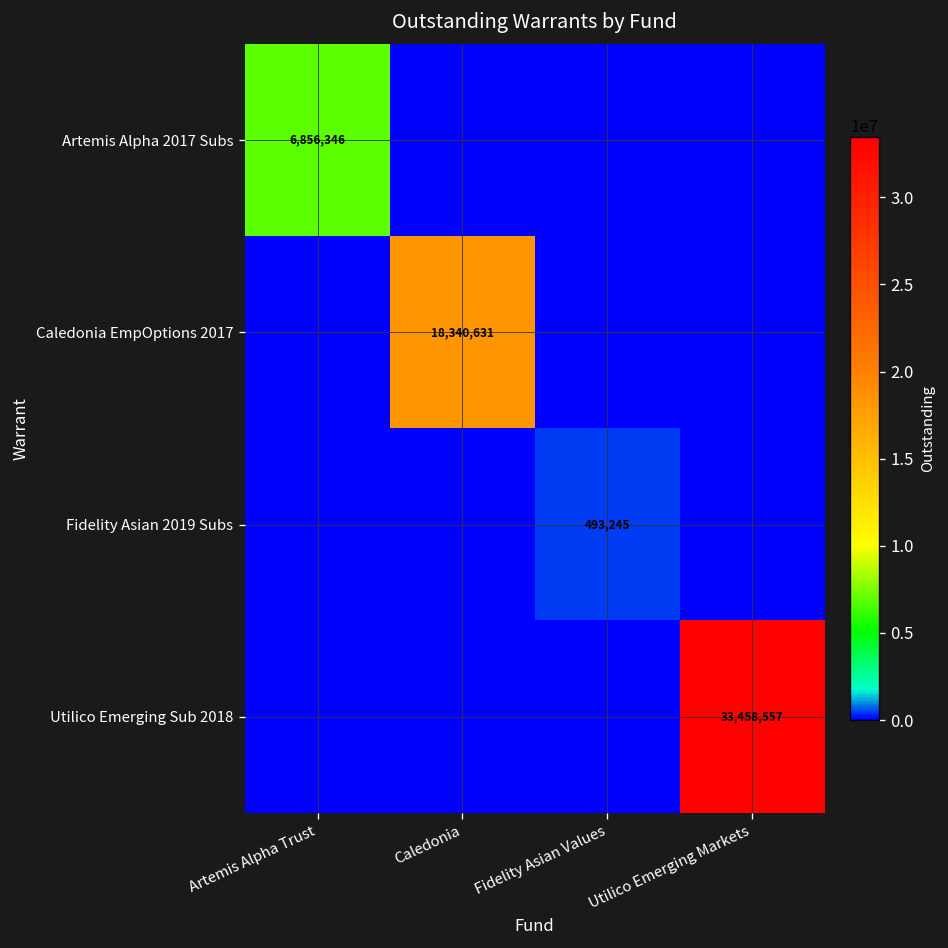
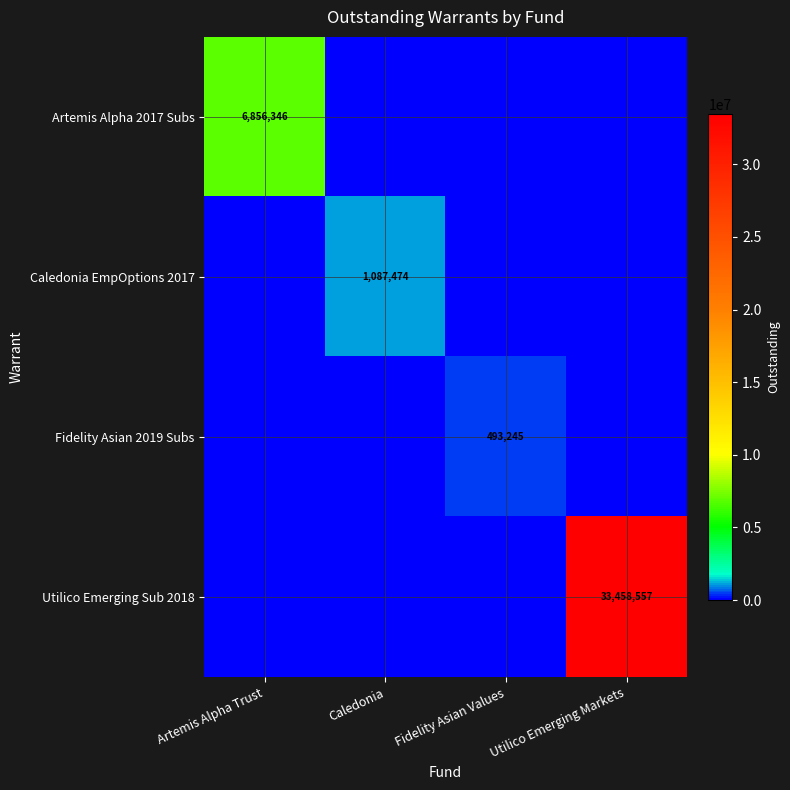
  {
    "Artemis Alpha 2017 Subs": {
      "Artemis Alpha Trust": "6,856,346"
    },
    "Caledonia EmpOptions 2017": {
-     "Caledonia": "18,340,631"
+     "Caledonia": "1,087,474"
    },
    "Fidelity Asian 2019 Subs": {
      "Fidelity Asian Values": "493,245"
    },
    "Utilico Emerging Sub 2018": {
      "Utilico Emerging Markets": "33,458,557"
    }
  }
